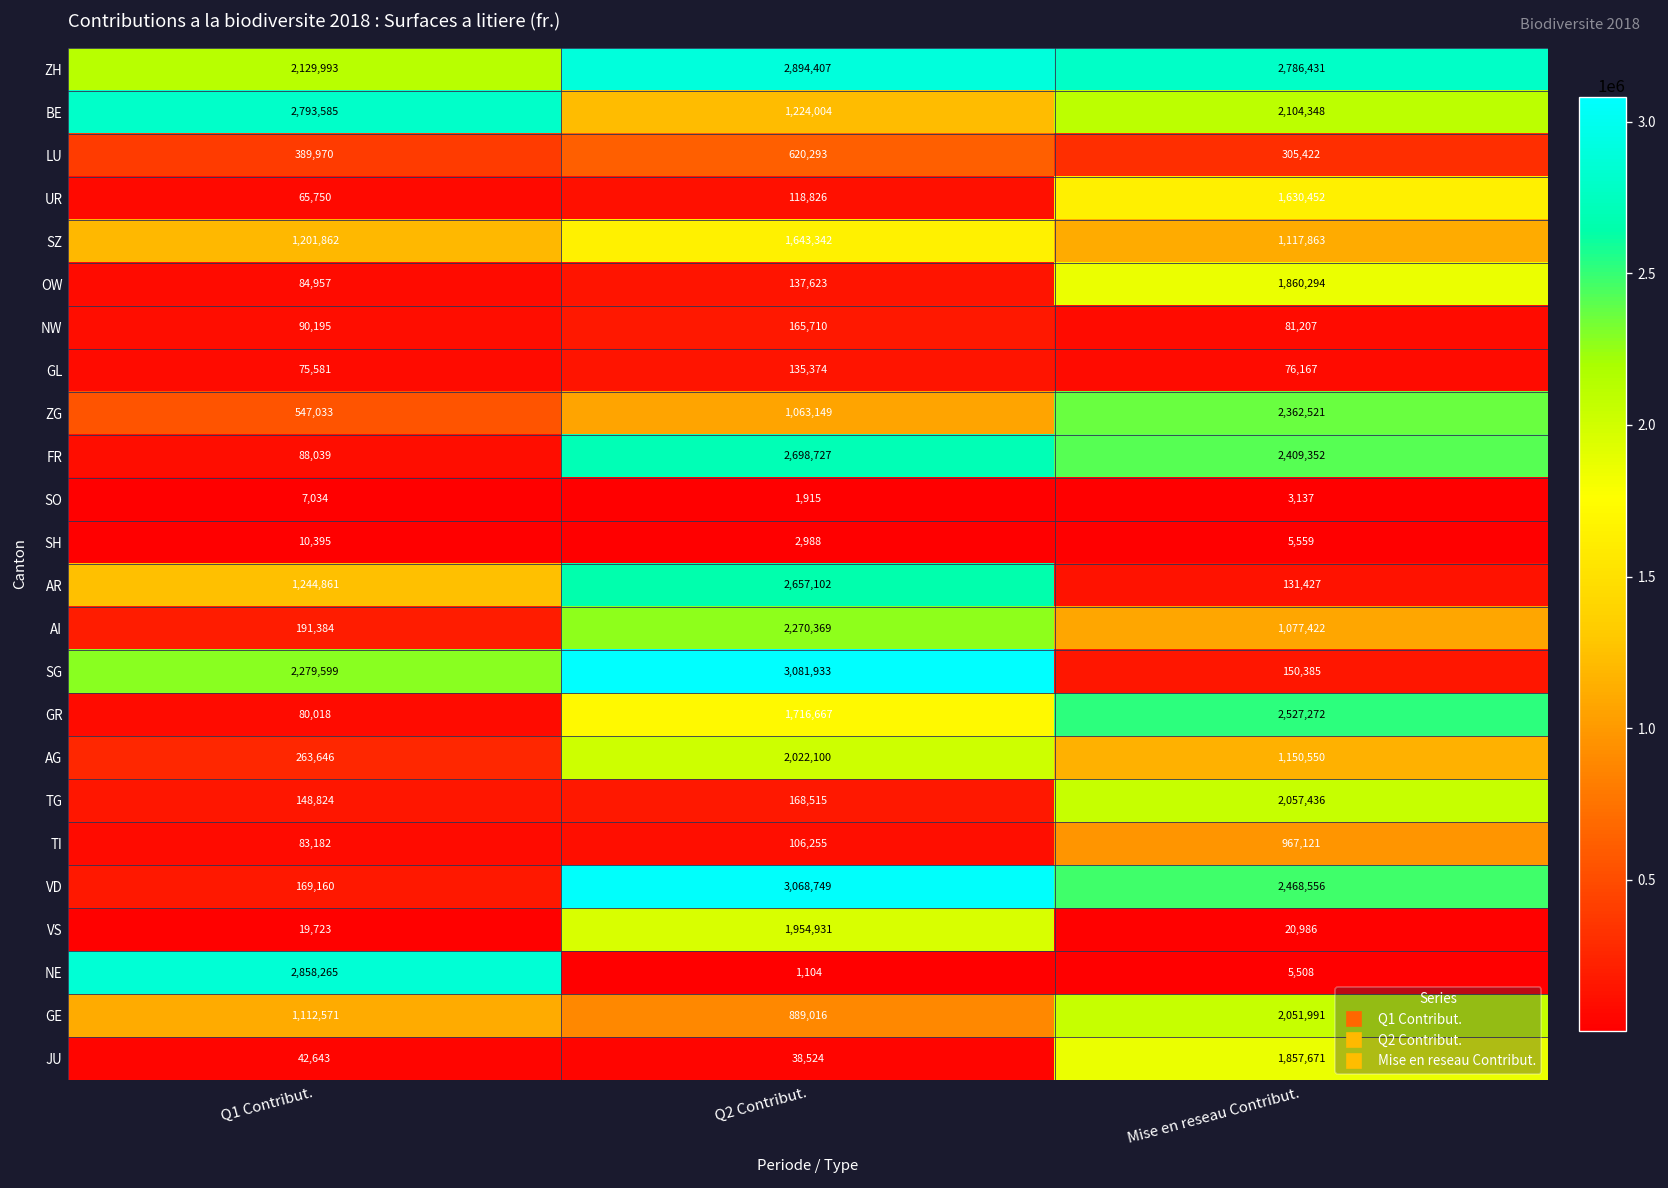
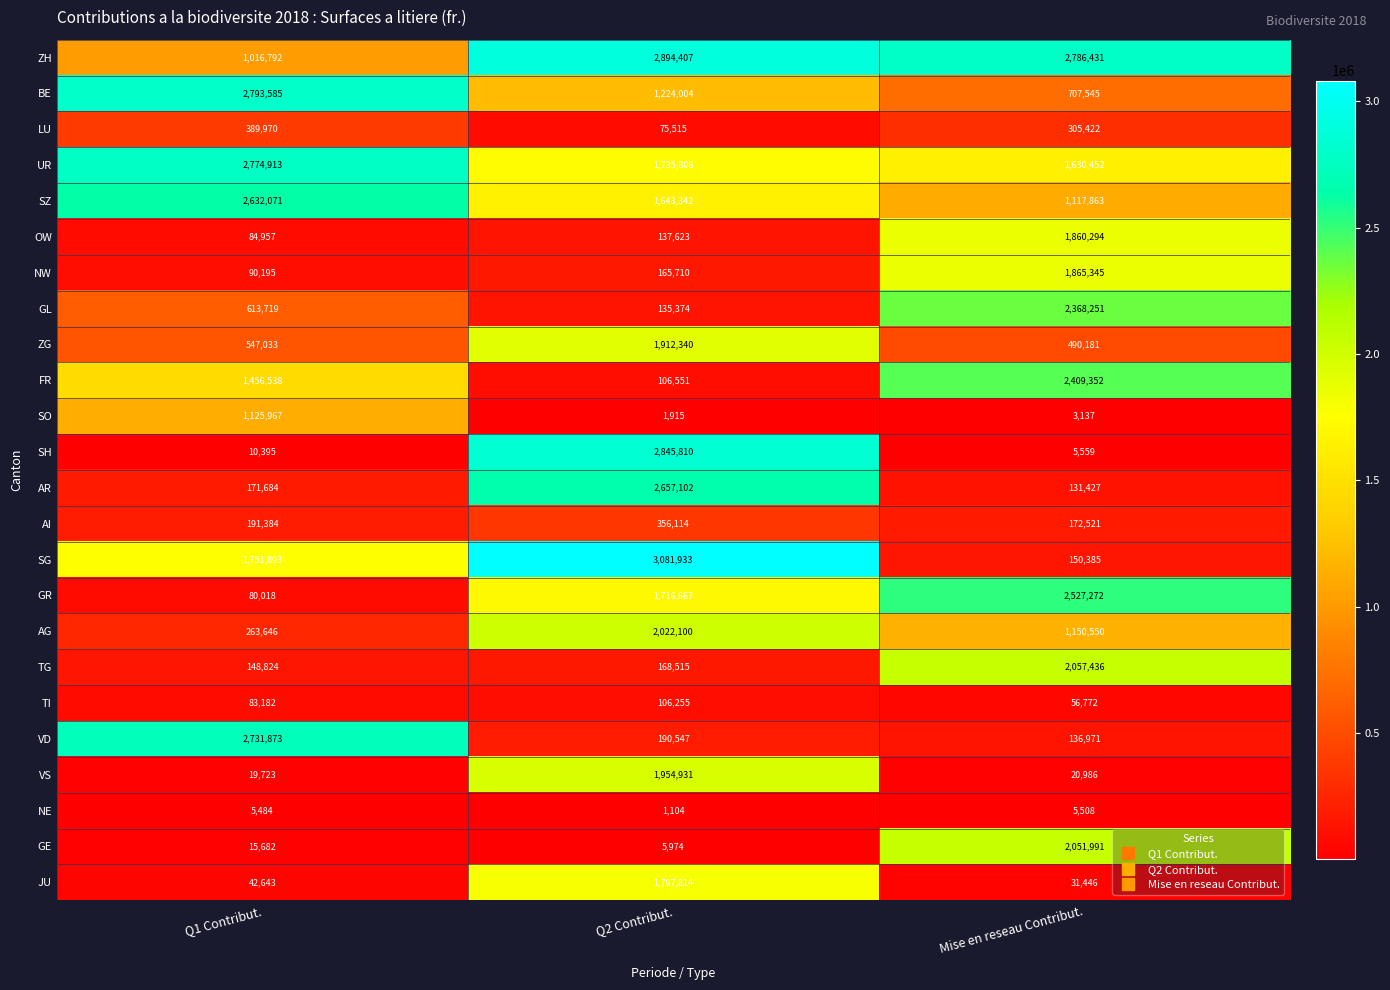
  {
    "ZH": {
-     "Q1 Contribut.": "2,129,993",
+     "Q1 Contribut.": "1,016,792",
      "Q2 Contribut.": "2,894,407",
      "Mise en reseau Contribut.": "2,786,431"
    },
    "BE": {
      "Q1 Contribut.": "2,793,585",
      "Q2 Contribut.": "1,224,004",
-     "Mise en reseau Contribut.": "2,104,348"
+     "Mise en reseau Contribut.": "707,545"
    },
    "LU": {
      "Q1 Contribut.": "389,970",
-     "Q2 Contribut.": "620,293",
+     "Q2 Contribut.": "75,515",
      "Mise en reseau Contribut.": "305,422"
    },
    "UR": {
-     "Q1 Contribut.": "65,750",
-     "Q2 Contribut.": "118,826",
+     "Q1 Contribut.": "2,774,913",
+     "Q2 Contribut.": "1,735,806",
      "Mise en reseau Contribut.": "1,630,452"
    },
    "SZ": {
-     "Q1 Contribut.": "1,201,862",
+     "Q1 Contribut.": "2,632,071",
      "Q2 Contribut.": "1,643,342",
      "Mise en reseau Contribut.": "1,117,863"
    },
    "OW": {
      "Q1 Contribut.": "84,957",
      "Q2 Contribut.": "137,623",
      "Mise en reseau Contribut.": "1,860,294"
    },
    "NW": {
      "Q1 Contribut.": "90,195",
      "Q2 Contribut.": "165,710",
-     "Mise en reseau Contribut.": "81,207"
+     "Mise en reseau Contribut.": "1,865,345"
    },
    "GL": {
-     "Q1 Contribut.": "75,581",
+     "Q1 Contribut.": "613,719",
      "Q2 Contribut.": "135,374",
-     "Mise en reseau Contribut.": "76,167"
+     "Mise en reseau Contribut.": "2,368,251"
    },
    "ZG": {
      "Q1 Contribut.": "547,033",
-     "Q2 Contribut.": "1,063,149",
-     "Mise en reseau Contribut.": "2,362,521"
+     "Q2 Contribut.": "1,912,340",
+     "Mise en reseau Contribut.": "490,181"
    },
    "FR": {
-     "Q1 Contribut.": "88,039",
-     "Q2 Contribut.": "2,698,727",
+     "Q1 Contribut.": "1,456,538",
+     "Q2 Contribut.": "106,551",
      "Mise en reseau Contribut.": "2,409,352"
    },
    "SO": {
-     "Q1 Contribut.": "7,034",
+     "Q1 Contribut.": "1,125,967",
      "Q2 Contribut.": "1,915",
      "Mise en reseau Contribut.": "3,137"
    },
    "SH": {
      "Q1 Contribut.": "10,395",
-     "Q2 Contribut.": "2,988",
+     "Q2 Contribut.": "2,845,810",
      "Mise en reseau Contribut.": "5,559"
    },
    "AR": {
-     "Q1 Contribut.": "1,244,861",
+     "Q1 Contribut.": "171,684",
      "Q2 Contribut.": "2,657,102",
      "Mise en reseau Contribut.": "131,427"
    },
    "AI": {
      "Q1 Contribut.": "191,384",
-     "Q2 Contribut.": "2,270,369",
-     "Mise en reseau Contribut.": "1,077,422"
+     "Q2 Contribut.": "356,114",
+     "Mise en reseau Contribut.": "172,521"
    },
    "SG": {
-     "Q1 Contribut.": "2,279,599",
+     "Q1 Contribut.": "1,751,893",
      "Q2 Contribut.": "3,081,933",
      "Mise en reseau Contribut.": "150,385"
    },
    "GR": {
      "Q1 Contribut.": "80,018",
      "Q2 Contribut.": "1,716,667",
      "Mise en reseau Contribut.": "2,527,272"
    },
    "AG": {
      "Q1 Contribut.": "263,646",
      "Q2 Contribut.": "2,022,100",
      "Mise en reseau Contribut.": "1,150,550"
    },
    "TG": {
      "Q1 Contribut.": "148,824",
      "Q2 Contribut.": "168,515",
      "Mise en reseau Contribut.": "2,057,436"
    },
    "TI": {
      "Q1 Contribut.": "83,182",
      "Q2 Contribut.": "106,255",
-     "Mise en reseau Contribut.": "967,121"
+     "Mise en reseau Contribut.": "56,772"
    },
    "VD": {
-     "Q1 Contribut.": "169,160",
-     "Q2 Contribut.": "3,068,749",
-     "Mise en reseau Contribut.": "2,468,556"
+     "Q1 Contribut.": "2,731,873",
+     "Q2 Contribut.": "190,547",
+     "Mise en reseau Contribut.": "136,971"
    },
    "VS": {
      "Q1 Contribut.": "19,723",
      "Q2 Contribut.": "1,954,931",
      "Mise en reseau Contribut.": "20,986"
    },
    "NE": {
-     "Q1 Contribut.": "2,858,265",
+     "Q1 Contribut.": "5,484",
      "Q2 Contribut.": "1,104",
      "Mise en reseau Contribut.": "5,508"
    },
    "GE": {
-     "Q1 Contribut.": "1,112,571",
-     "Q2 Contribut.": "889,016",
+     "Q1 Contribut.": "15,682",
+     "Q2 Contribut.": "5,974",
      "Mise en reseau Contribut.": "2,051,991"
    },
    "JU": {
      "Q1 Contribut.": "42,643",
-     "Q2 Contribut.": "38,524",
-     "Mise en reseau Contribut.": "1,857,671"
+     "Q2 Contribut.": "1,797,814",
+     "Mise en reseau Contribut.": "31,446"
    }
  }
